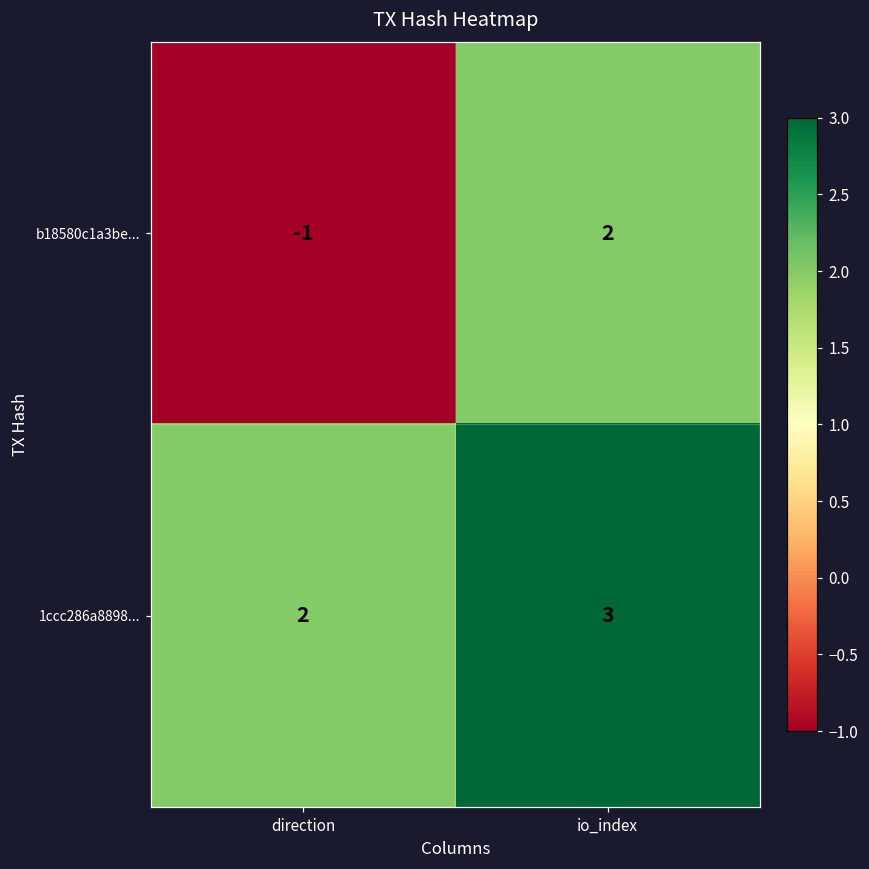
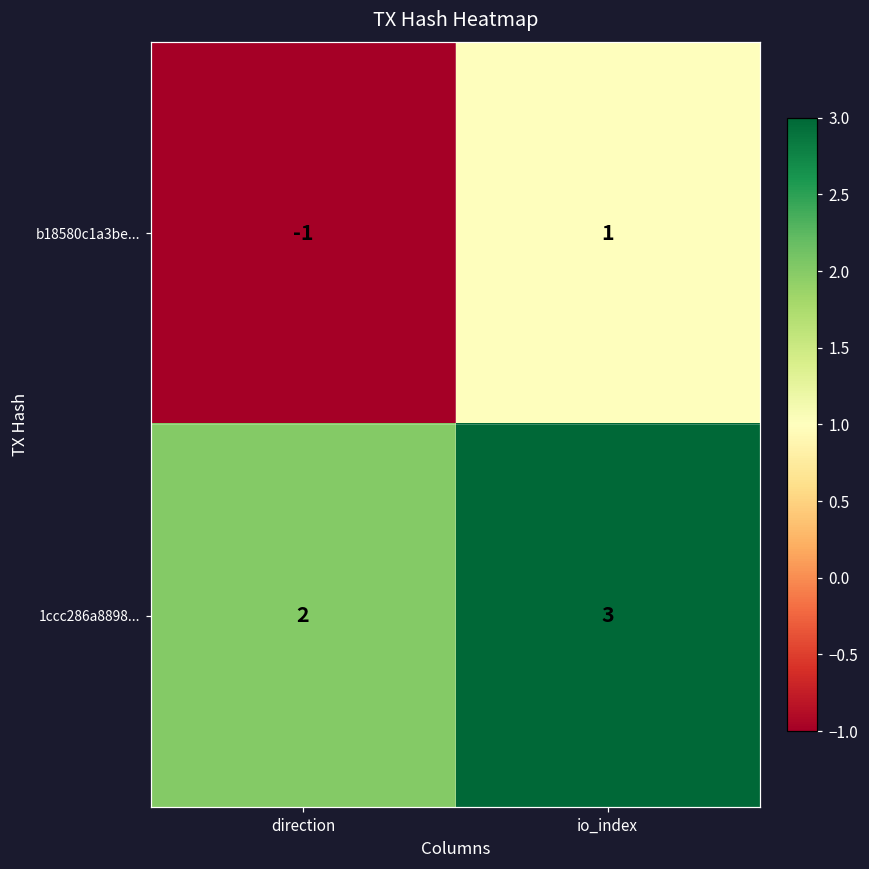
  {
    "b18580c1a3be...": {
      "direction": -1,
-     "io_index": 2
+     "io_index": 1
    },
    "1ccc286a8898...": {
      "direction": 2,
      "io_index": 3
    }
  }
